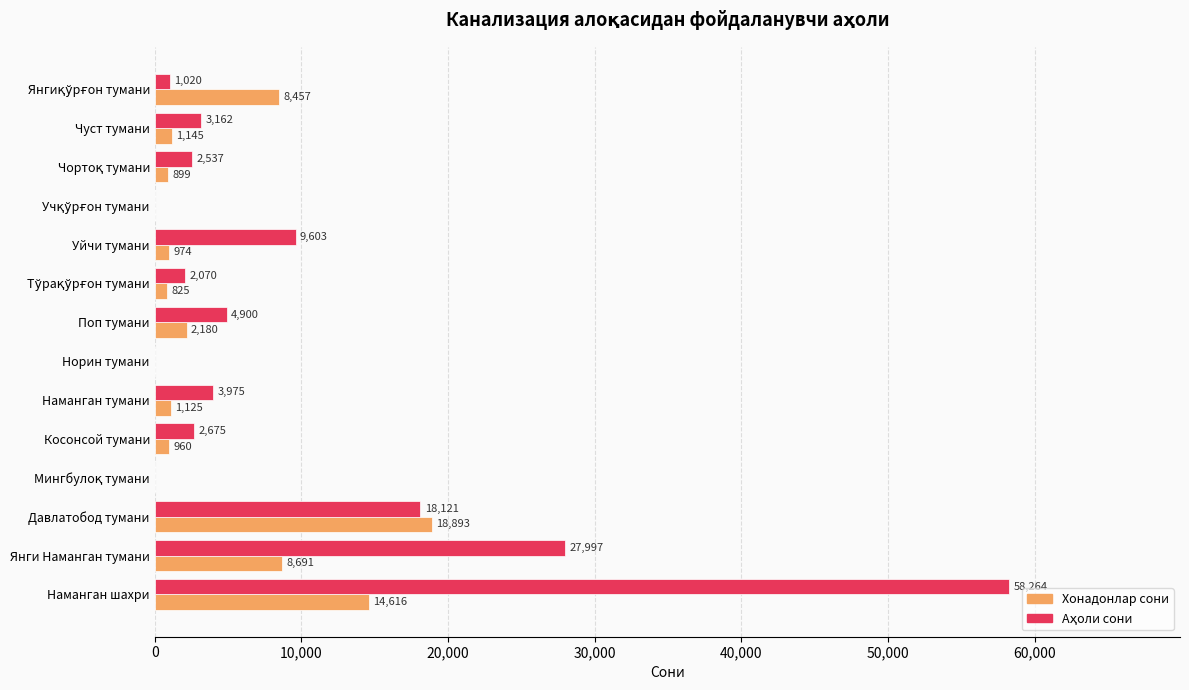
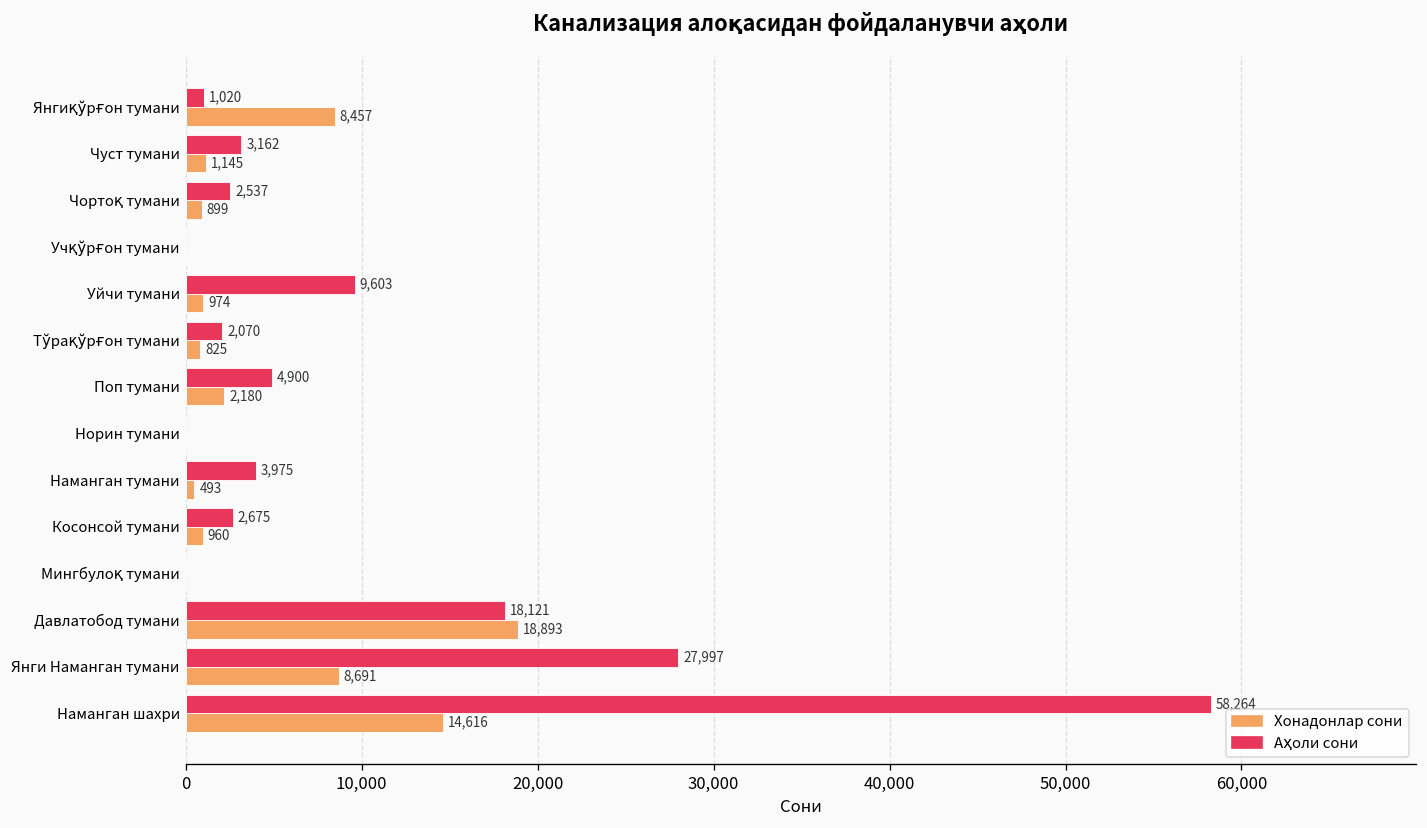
  {
    "Хонадонлар сони": {
      "Янгиқўрғон тумани": "8,457",
      "Чуст тумани": "1,145",
      "Чортоқ тумани": "899",
      "Уйчи тумани": "974",
      "Тўрақўрғон тумани": "825",
      "Поп тумани": "2,180",
-     "Наманган тумани": "1,125",
+     "Наманган тумани": "493",
      "Косонсой тумани": "960",
      "Давлатобод тумани": "18,893",
      "Янги Наманган тумани": "8,691",
      "Наманган шахри": "14,616"
    },
    "Аҳоли сони": {
      "Янгиқўрғон тумани": "1,020",
      "Чуст тумани": "3,162",
      "Чортоқ тумани": "2,537",
      "Уйчи тумани": "9,603",
      "Тўрақўрғон тумани": "2,070",
      "Поп тумани": "4,900",
      "Наманган тумани": "3,975",
      "Косонсой тумани": "2,675",
      "Давлатобод тумани": "18,121",
      "Янги Наманган тумани": "27,997"
    }
  }
